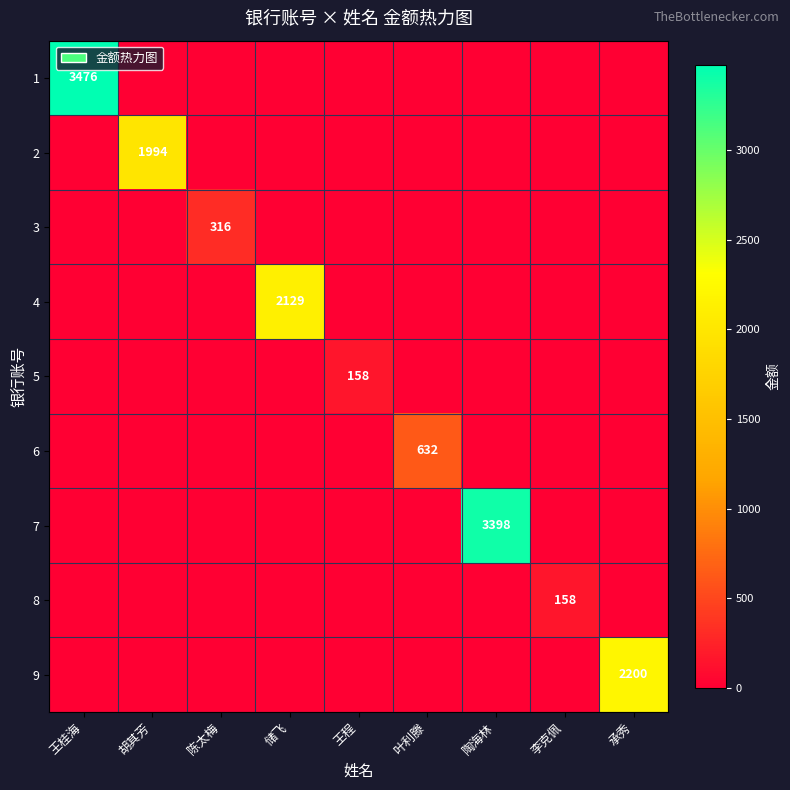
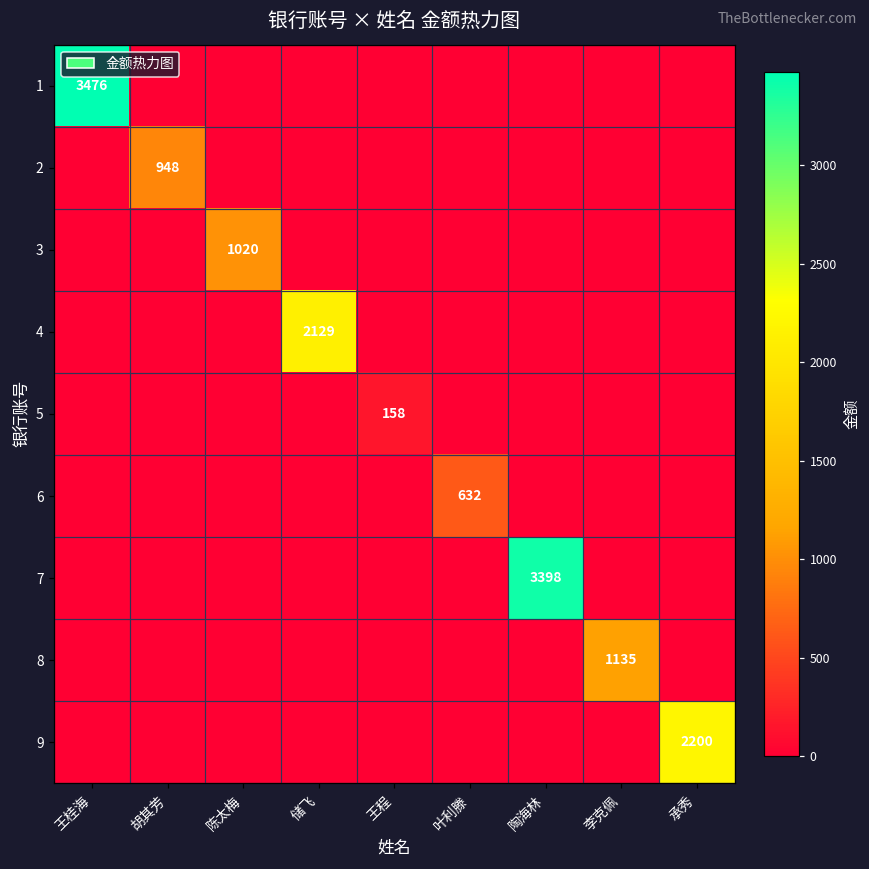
  {
    "1": {
      "王桂海": 3476
    },
    "2": {
-     "胡其芳": 1994
+     "胡其芳": 948
    },
    "3": {
-     "陈太梅": 316
+     "陈太梅": 1020
    },
    "4": {
      "储飞": 2129
    },
    "5": {
      "王程": 158
    },
    "6": {
      "叶利滕": 632
    },
    "7": {
      "陶海林": 3398
    },
    "8": {
-     "李克佩": 158
+     "李克佩": 1135
    },
    "9": {
      "承秀": 2200
    }
  }
